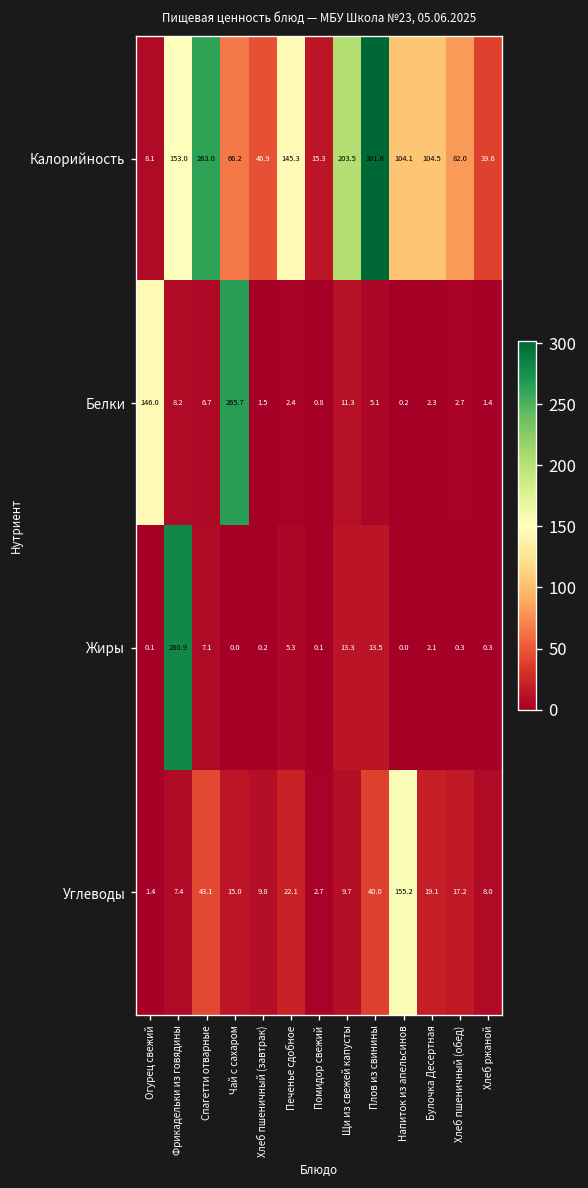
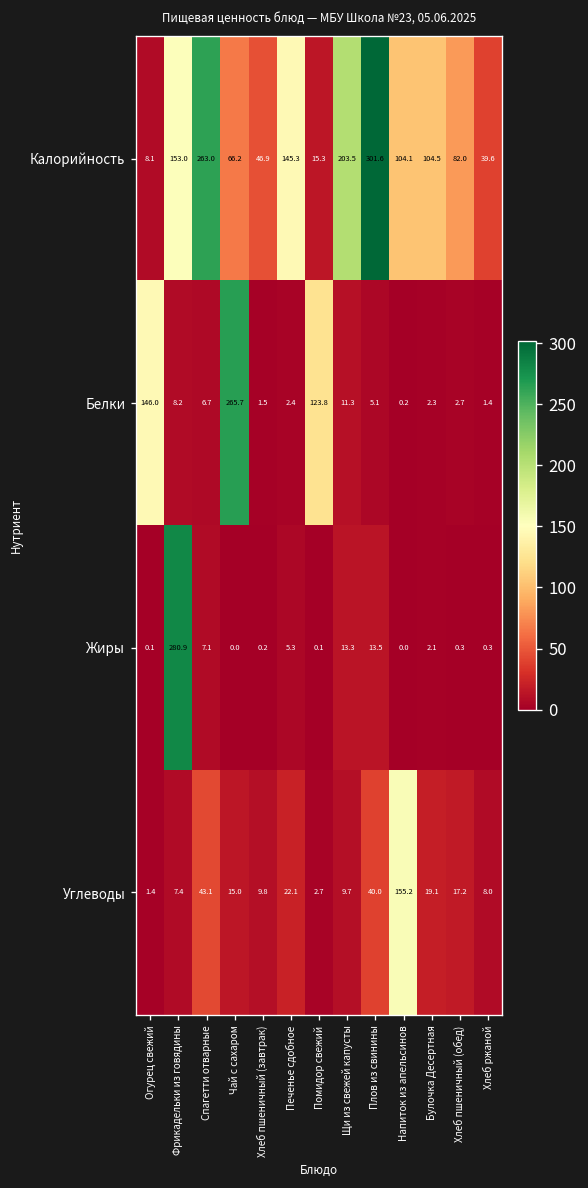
  {
    "Калорийность": {
      "Огурец свежий": 8.1,
      "Фрикадельки из говядины": 153.0,
      "Спагетти отварные": 263.0,
      "Чай с сахаром": 66.2,
      "Хлеб пшеничный (завтрак)": 46.9,
      "Печенье сдобное": 145.3,
      "Помидор свежий": 15.3,
      "Щи из свежей капусты": 203.5,
      "Плов из свинины": 301.6,
      "Напиток из апельсинов": 104.1,
      "Булочка Десертная": 104.5,
      "Хлеб пшеничный (обед)": 82.0,
      "Хлеб ржаной": 39.6
    },
    "Белки": {
      "Огурец свежий": 146.0,
      "Фрикадельки из говядины": 8.2,
      "Спагетти отварные": 6.7,
      "Чай с сахаром": 265.7,
      "Хлеб пшеничный (завтрак)": 1.5,
      "Печенье сдобное": 2.4,
-     "Помидор свежий": 0.8,
+     "Помидор свежий": 123.8,
      "Щи из свежей капусты": 11.3,
      "Плов из свинины": 5.1,
      "Напиток из апельсинов": 0.2,
      "Булочка Десертная": 2.3,
      "Хлеб пшеничный (обед)": 2.7,
      "Хлеб ржаной": 1.4
    },
    "Жиры": {
      "Огурец свежий": 0.1,
      "Фрикадельки из говядины": 280.9,
      "Спагетти отварные": 7.1,
      "Чай с сахаром": 0.0,
      "Хлеб пшеничный (завтрак)": 0.2,
      "Печенье сдобное": 5.3,
      "Помидор свежий": 0.1,
      "Щи из свежей капусты": 13.3,
      "Плов из свинины": 13.5,
      "Напиток из апельсинов": 0.0,
      "Булочка Десертная": 2.1,
      "Хлеб пшеничный (обед)": 0.3,
      "Хлеб ржаной": 0.3
    },
    "Углеводы": {
      "Огурец свежий": 1.4,
      "Фрикадельки из говядины": 7.4,
      "Спагетти отварные": 43.1,
      "Чай с сахаром": 15.0,
      "Хлеб пшеничный (завтрак)": 9.8,
      "Печенье сдобное": 22.1,
      "Помидор свежий": 2.7,
      "Щи из свежей капусты": 9.7,
      "Плов из свинины": 40.0,
      "Напиток из апельсинов": 155.2,
      "Булочка Десертная": 19.1,
      "Хлеб пшеничный (обед)": 17.2,
      "Хлеб ржаной": 8.0
    }
  }
